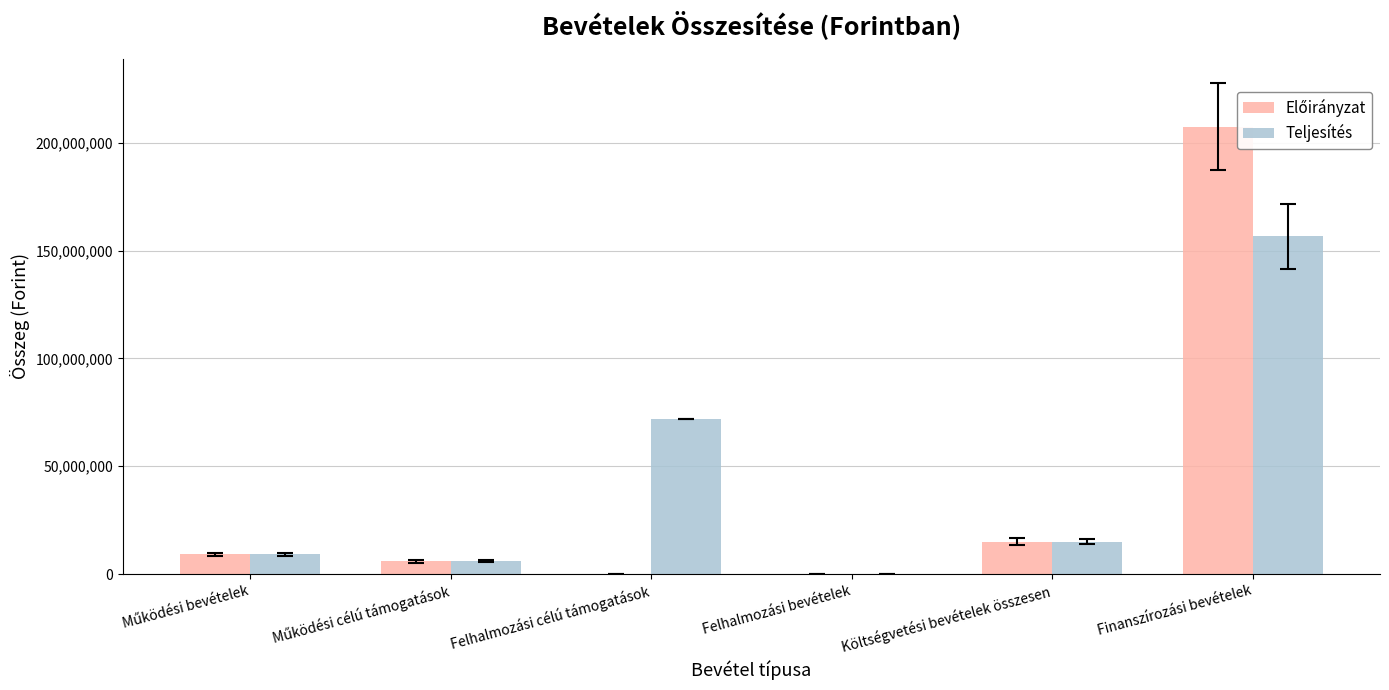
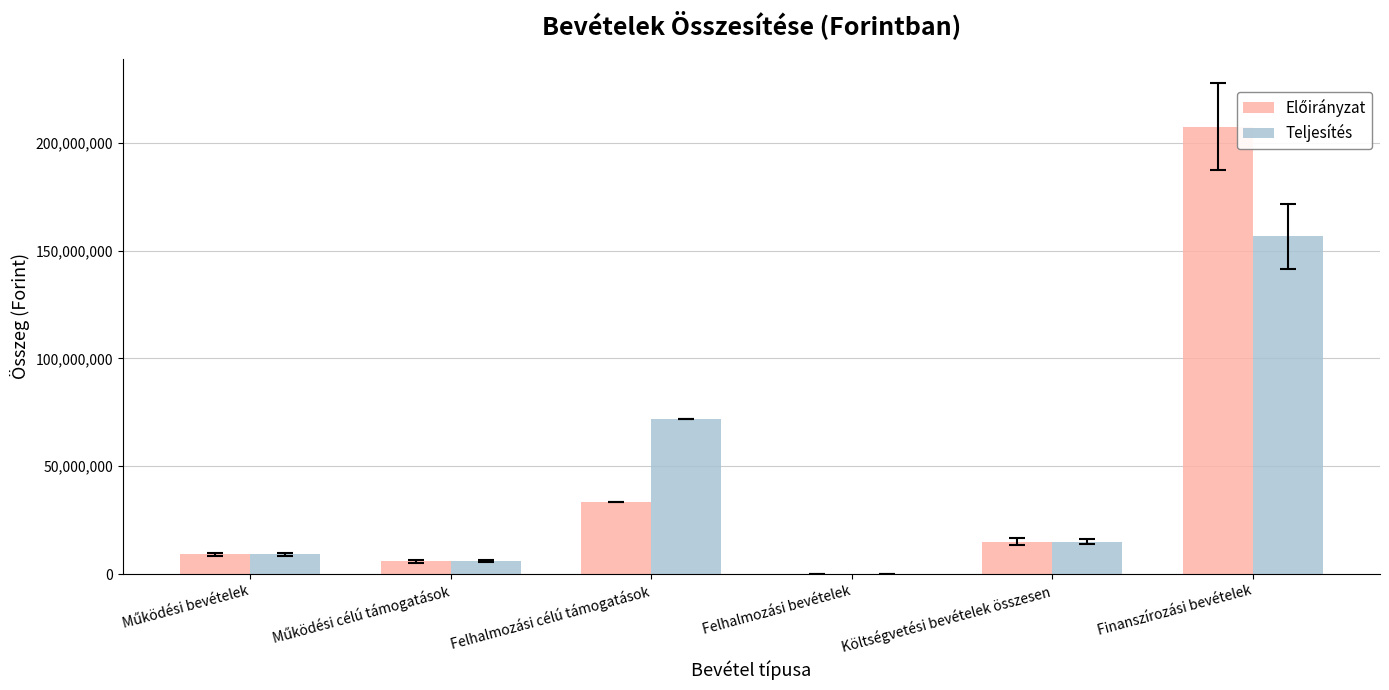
  {
    "Előirányzat": {
      "Működési bevételek": "9,000,000",
      "Működési célú támogatások": "6,000,000",
-     "Felhalmozási célú támogatások": "0",
+     "Felhalmozási célú támogatások": "33,000,000",
      "Felhalmozási bevételek": "0",
      "Költségvetési bevételek összesen": "15,000,000",
      "Finanszírozási bevételek": "207,000,000"
    },
    "Teljesítés": {
      "Működési bevételek": "9,000,000",
      "Működési célú támogatások": "6,000,000",
      "Felhalmozási célú támogatások": "72,000,000",
      "Felhalmozási bevételek": "0",
      "Költségvetési bevételek összesen": "15,000,000",
      "Finanszírozási bevételek": "157,000,000"
    }
  }
